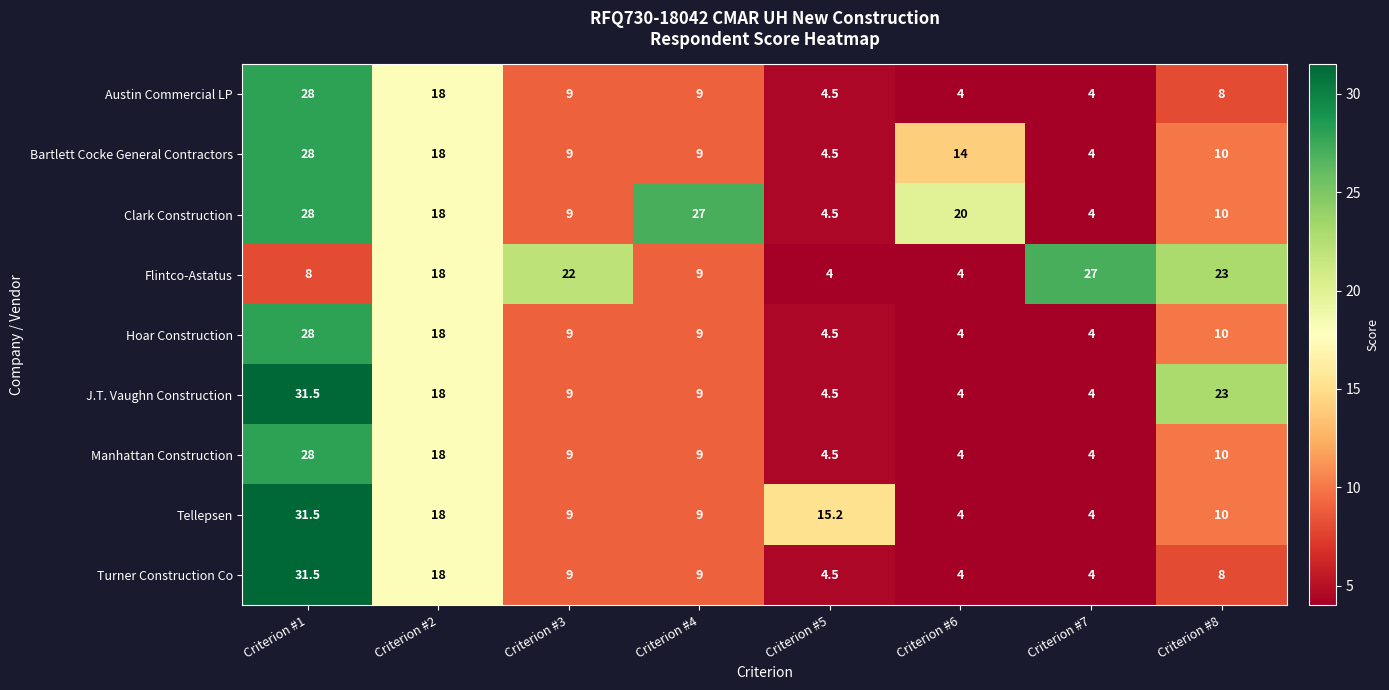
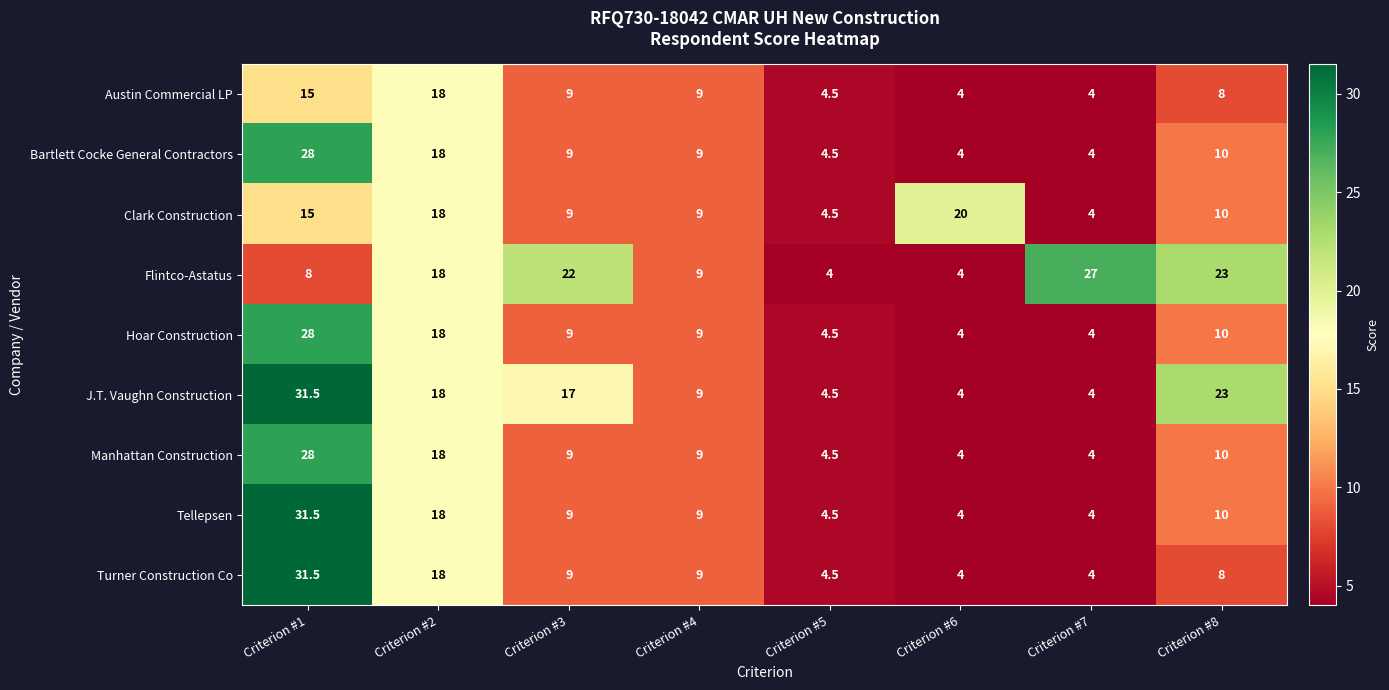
  {
    "Austin Commercial LP": {
-     "Criterion #1": 28,
+     "Criterion #1": 15,
      "Criterion #2": 18,
      "Criterion #3": 9,
      "Criterion #4": 9,
      "Criterion #5": 4.5,
      "Criterion #6": 4,
      "Criterion #7": 4,
      "Criterion #8": 8
    },
    "Bartlett Cocke General Contractors": {
      "Criterion #1": 28,
      "Criterion #2": 18,
      "Criterion #3": 9,
      "Criterion #4": 9,
      "Criterion #5": 4.5,
-     "Criterion #6": 14,
+     "Criterion #6": 4,
      "Criterion #7": 4,
      "Criterion #8": 10
    },
    "Clark Construction": {
-     "Criterion #1": 28,
+     "Criterion #1": 15,
      "Criterion #2": 18,
      "Criterion #3": 9,
-     "Criterion #4": 27,
+     "Criterion #4": 9,
      "Criterion #5": 4.5,
      "Criterion #6": 20,
      "Criterion #7": 4,
      "Criterion #8": 10
    },
    "Flintco-Astatus": {
      "Criterion #1": 8,
      "Criterion #2": 18,
      "Criterion #3": 22,
      "Criterion #4": 9,
      "Criterion #5": 4,
      "Criterion #6": 4,
      "Criterion #7": 27,
      "Criterion #8": 23
    },
    "Hoar Construction": {
      "Criterion #1": 28,
      "Criterion #2": 18,
      "Criterion #3": 9,
      "Criterion #4": 9,
      "Criterion #5": 4.5,
      "Criterion #6": 4,
      "Criterion #7": 4,
      "Criterion #8": 10
    },
    "J.T. Vaughn Construction": {
      "Criterion #1": 31.5,
      "Criterion #2": 18,
-     "Criterion #3": 9,
+     "Criterion #3": 17,
      "Criterion #4": 9,
      "Criterion #5": 4.5,
      "Criterion #6": 4,
      "Criterion #7": 4,
      "Criterion #8": 23
    },
    "Manhattan Construction": {
      "Criterion #1": 28,
      "Criterion #2": 18,
      "Criterion #3": 9,
      "Criterion #4": 9,
      "Criterion #5": 4.5,
      "Criterion #6": 4,
      "Criterion #7": 4,
      "Criterion #8": 10
    },
    "Tellepsen": {
      "Criterion #1": 31.5,
      "Criterion #2": 18,
      "Criterion #3": 9,
      "Criterion #4": 9,
-     "Criterion #5": 15.2,
+     "Criterion #5": 4.5,
      "Criterion #6": 4,
      "Criterion #7": 4,
      "Criterion #8": 10
    },
    "Turner Construction Co": {
      "Criterion #1": 31.5,
      "Criterion #2": 18,
      "Criterion #3": 9,
      "Criterion #4": 9,
      "Criterion #5": 4.5,
      "Criterion #6": 4,
      "Criterion #7": 4,
      "Criterion #8": 8
    }
  }
